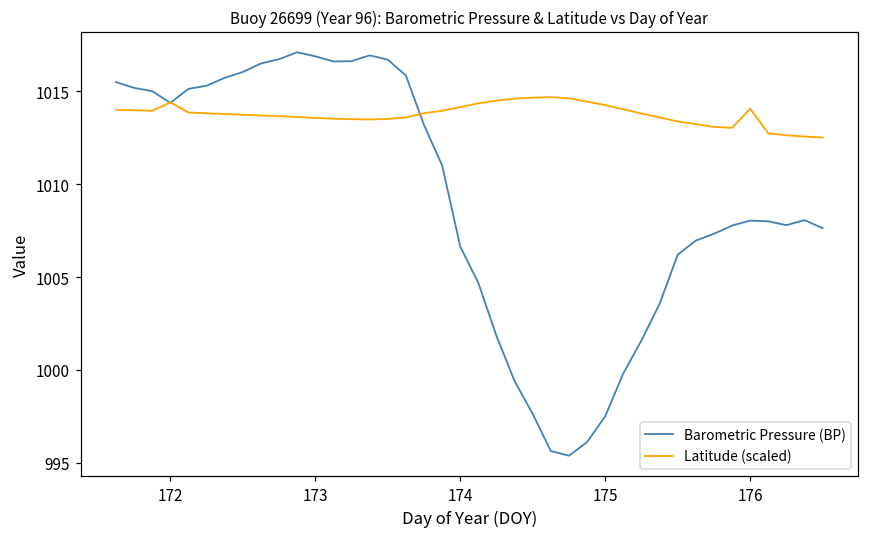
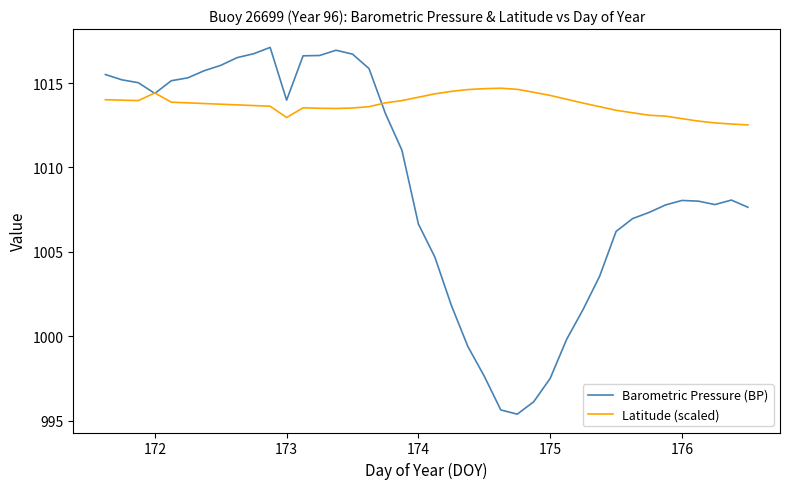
  {
    "Barometric Pressure (BP)": {
-     "173": 1016.9,
+     "173": 1014.0,
      "174": 1006.6,
      "175": 997.5,
      "176": 1008.0
    },
    "Latitude (scaled)": {
-     "173": 1013.6,
+     "173": 1013.0,
      "174": 1014.2,
      "175": 1014.3,
-     "176": 1014.1
+     "176": 1012.9
    }
  }
